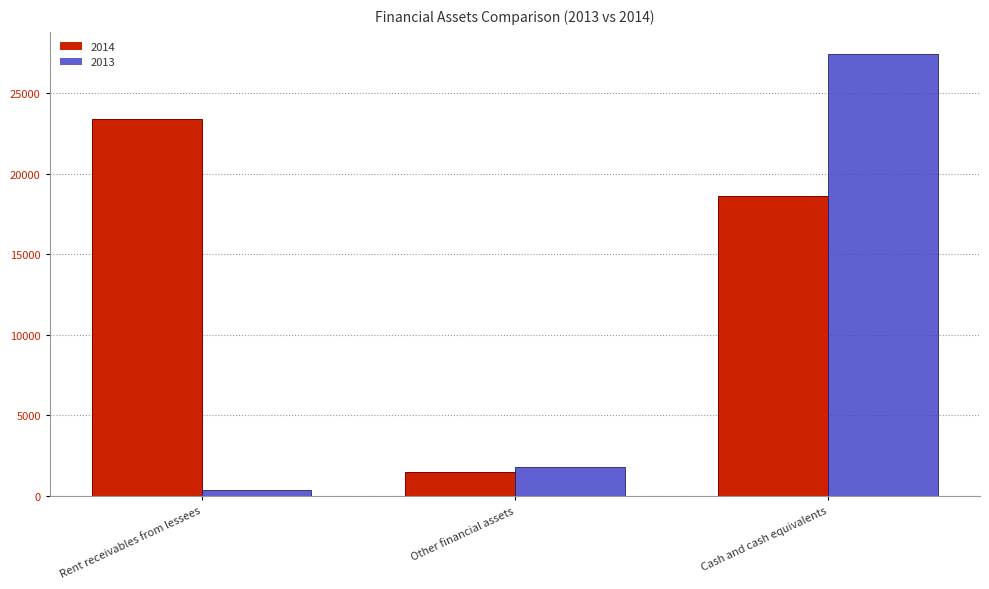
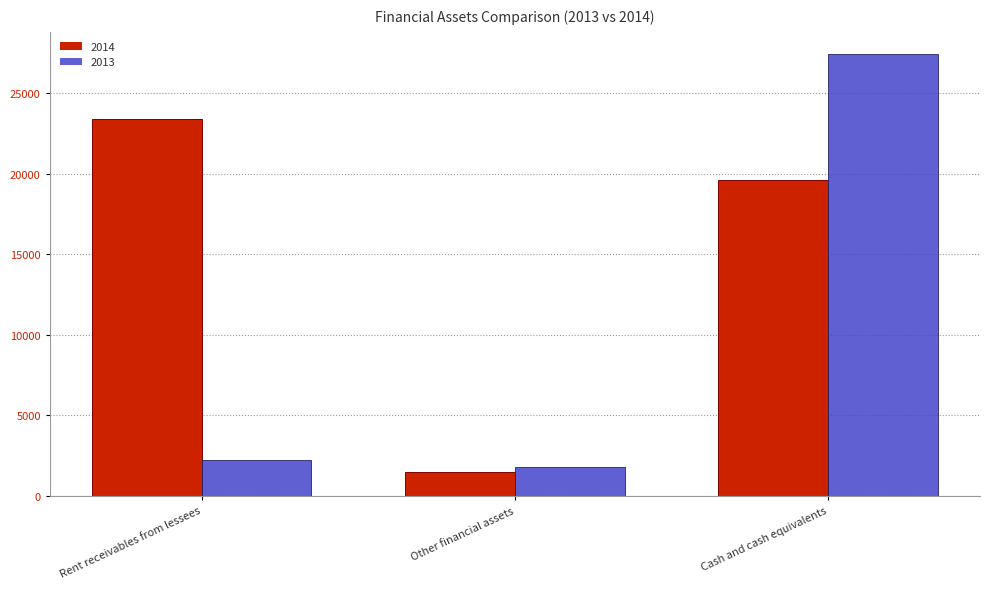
  {
    "2014": {
      "Rent receivables from lessees": 23400,
      "Other financial assets": 1500,
-     "Cash and cash equivalents": 18600
+     "Cash and cash equivalents": 19600
    },
    "2013": {
-     "Rent receivables from lessees": 400,
+     "Rent receivables from lessees": 2200,
      "Other financial assets": 1800,
      "Cash and cash equivalents": 27400
    }
  }
